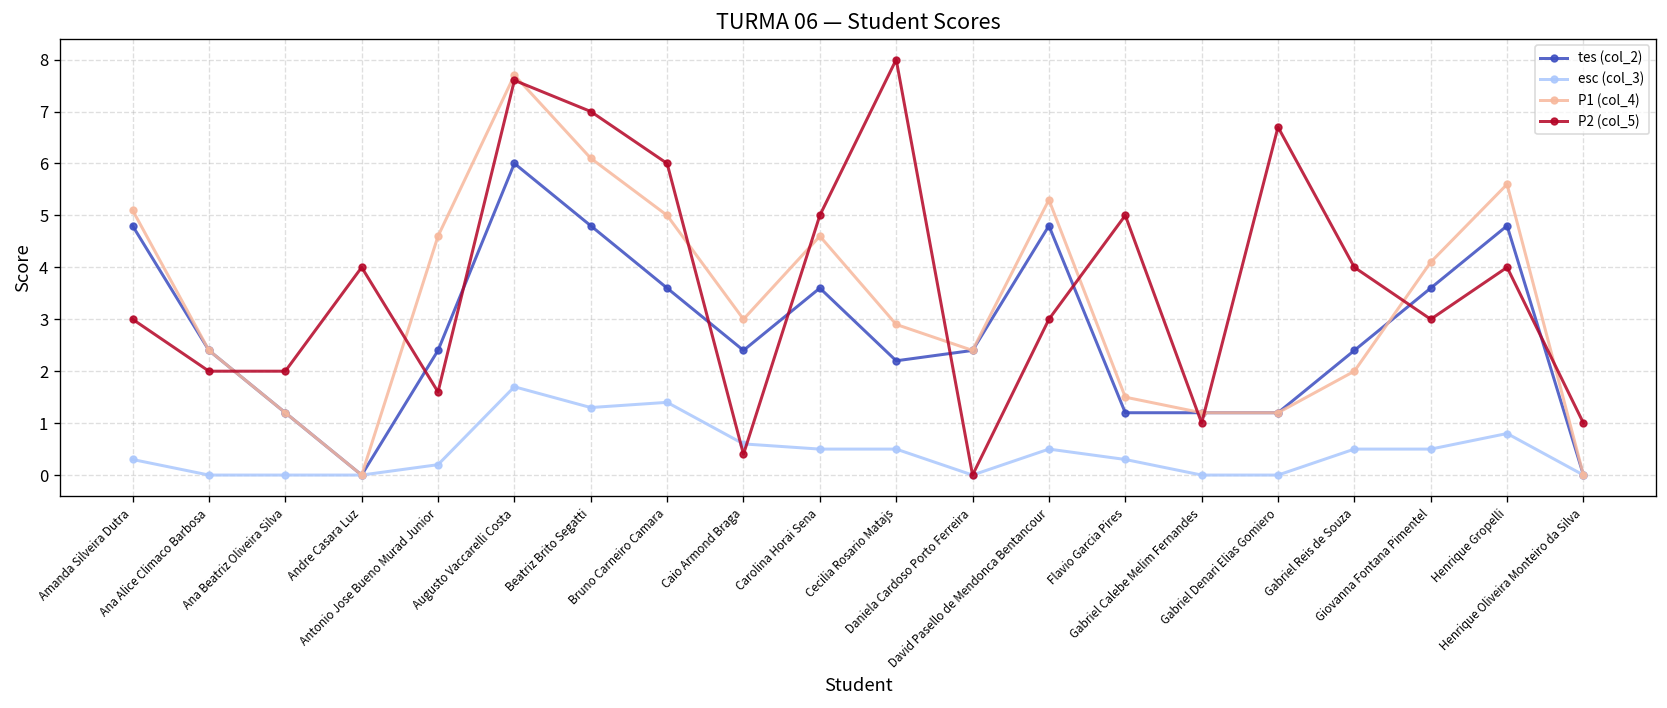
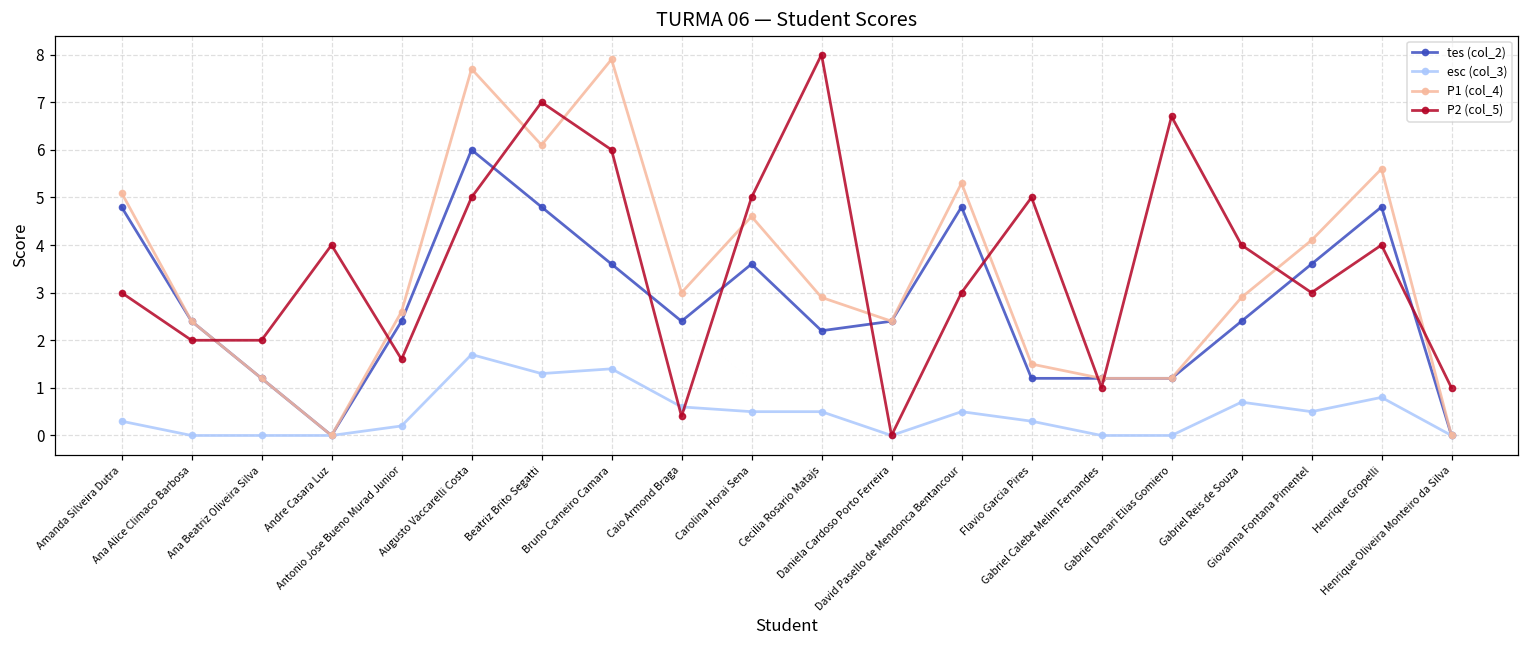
  {
    "tes (col_2)": {
      "Amanda Silveira Dutra": 4.8,
      "Antonio Jose Bueno Murad Junior": 2.4,
      "Augusto Vaccarelli Costa": 6.0,
      "Beatriz Brito Segatti": 4.8,
      "Bruno Carneiro Camara": 3.6,
      "Caio Armond Braga": 2.4,
      "Carolina Horai Sena": 3.6,
      "Cecilia Rosario Matajs": 2.2,
      "David Pasello de Mendonca Bentancour": 4.8,
      "Flavio Garcia Pires": 1.2,
      "Gabriel Reis de Souza": 2.4,
      "Giovanna Fontana Pimentel": 3.6,
      "Henrique Gropelli": 4.8
    },
    "esc (col_3)": {
      "Amanda Silveira Dutra": 0.3,
      "Ana Alice Climaco Barbosa": 0.0,
      "Ana Beatriz Oliveira Silva": 0.0,
      "Antonio Jose Bueno Murad Junior": 0.2,
      "Augusto Vaccarelli Costa": 1.7,
      "Beatriz Brito Segatti": 1.3,
      "Bruno Carneiro Camara": 1.4,
      "Caio Armond Braga": 0.6,
      "Carolina Horai Sena": 0.5,
      "Cecilia Rosario Matajs": 0.5,
      "David Pasello de Mendonca Bentancour": 0.5,
      "Flavio Garcia Pires": 0.3,
      "Gabriel Calebe Melim Fernandes": 0.0,
      "Gabriel Denari Elias Gomiero": 0.0,
-     "Gabriel Reis de Souza": 0.5,
+     "Gabriel Reis de Souza": 0.7,
      "Giovanna Fontana Pimentel": 0.5,
      "Henrique Gropelli": 0.8
    },
    "P1 (col_4)": {
      "Amanda Silveira Dutra": 5.1,
-     "Antonio Jose Bueno Murad Junior": 4.6,
+     "Antonio Jose Bueno Murad Junior": 2.6,
      "Augusto Vaccarelli Costa": 7.7,
      "Beatriz Brito Segatti": 6.1,
-     "Bruno Carneiro Camara": 5.0,
+     "Bruno Carneiro Camara": 7.9,
      "Caio Armond Braga": 3.0,
      "Carolina Horai Sena": 4.6,
      "Cecilia Rosario Matajs": 2.9,
      "David Pasello de Mendonca Bentancour": 5.3,
      "Flavio Garcia Pires": 1.5,
-     "Gabriel Reis de Souza": 2.0,
+     "Gabriel Reis de Souza": 2.9,
      "Giovanna Fontana Pimentel": 4.1,
      "Henrique Gropelli": 5.6
    },
    "P2 (col_5)": {
      "Amanda Silveira Dutra": 3.0,
      "Ana Alice Climaco Barbosa": 2.0,
      "Ana Beatriz Oliveira Silva": 2.0,
      "Andre Casara Luz": 4.0,
      "Antonio Jose Bueno Murad Junior": 1.6,
-     "Augusto Vaccarelli Costa": 7.6,
+     "Augusto Vaccarelli Costa": 5.0,
      "Beatriz Brito Segatti": 7.0,
      "Bruno Carneiro Camara": 6.0,
      "Caio Armond Braga": 0.4,
      "Carolina Horai Sena": 5.0,
      "Cecilia Rosario Matajs": 8.0,
      "David Pasello de Mendonca Bentancour": 3.0,
      "Flavio Garcia Pires": 5.0,
      "Gabriel Calebe Melim Fernandes": 1.0,
      "Gabriel Denari Elias Gomiero": 6.7,
      "Gabriel Reis de Souza": 4.0,
      "Giovanna Fontana Pimentel": 3.0,
      "Henrique Gropelli": 4.0,
      "Henrique Oliveira Monteiro da Silva": 1.0
    }
  }
